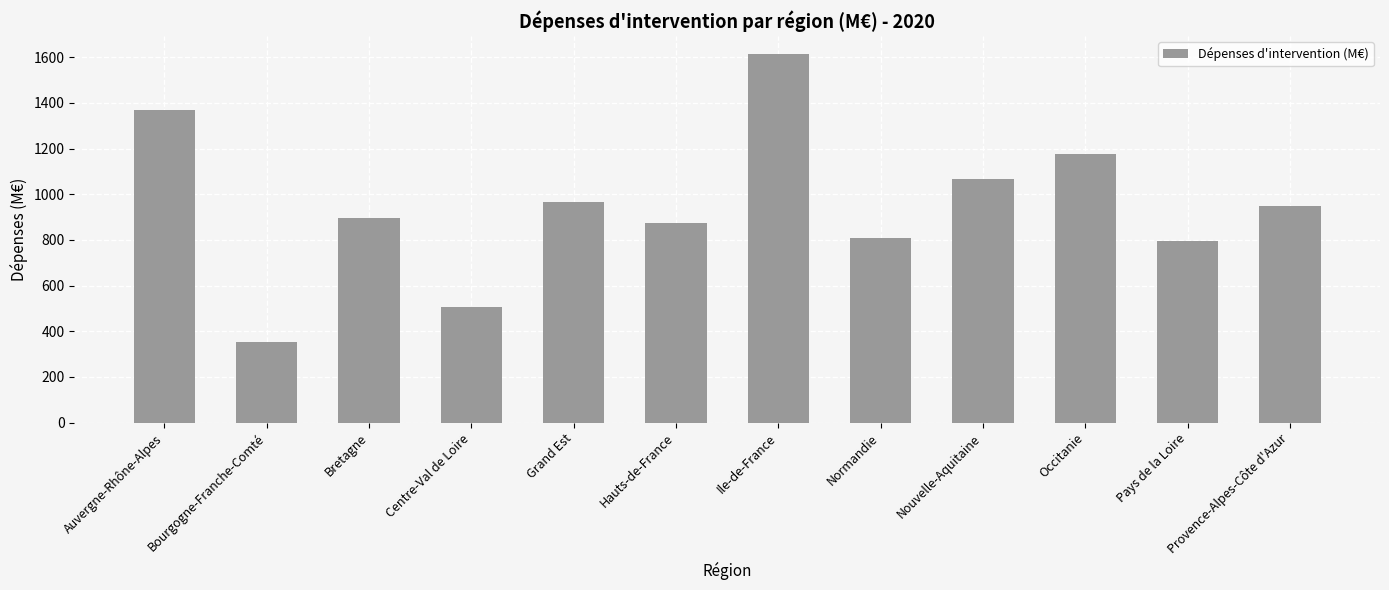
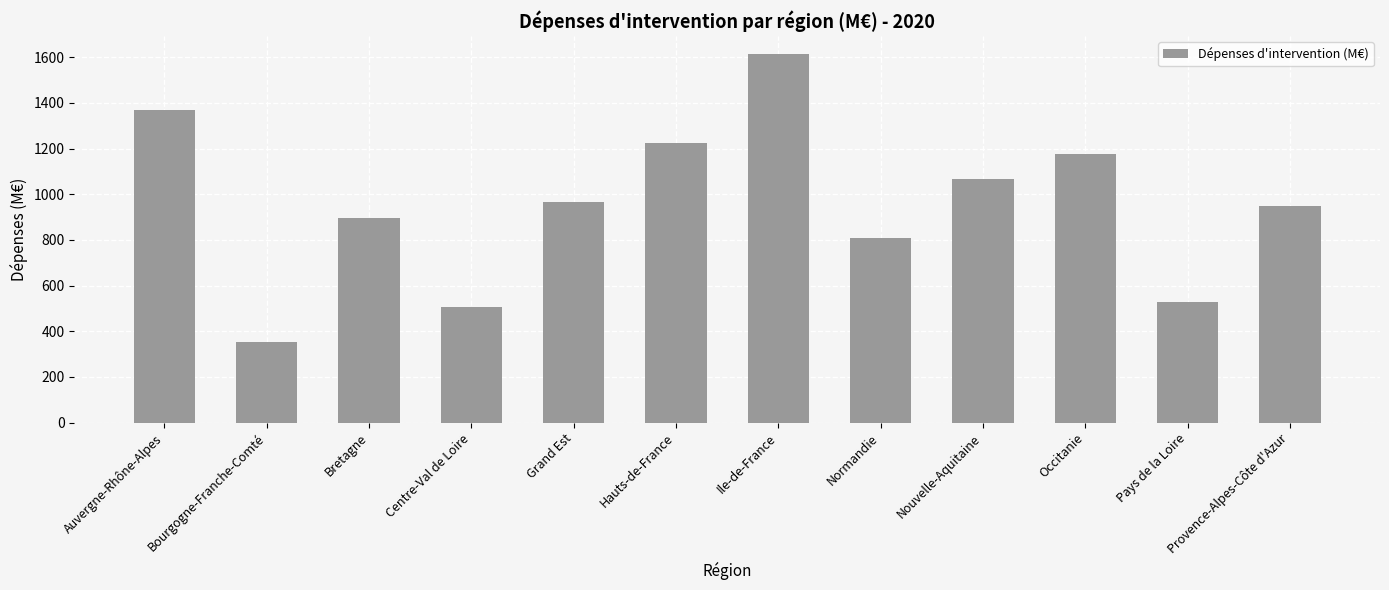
  {
    "Auvergne-Rhône-Alpes": 1370,
    "Bourgogne-Franche-Comté": 350,
    "Bretagne": 890,
    "Centre-Val de Loire": 500,
    "Grand Est": 960,
-   "Hauts-de-France": 870,
+   "Hauts-de-France": 1220,
    "Ile-de-France": 1610,
    "Normandie": 810,
    "Nouvelle-Aquitaine": 1070,
    "Occitanie": 1180,
-   "Pays de la Loire": 790,
+   "Pays de la Loire": 530,
    "Provence-Alpes-Côte d'Azur": 950
  }
